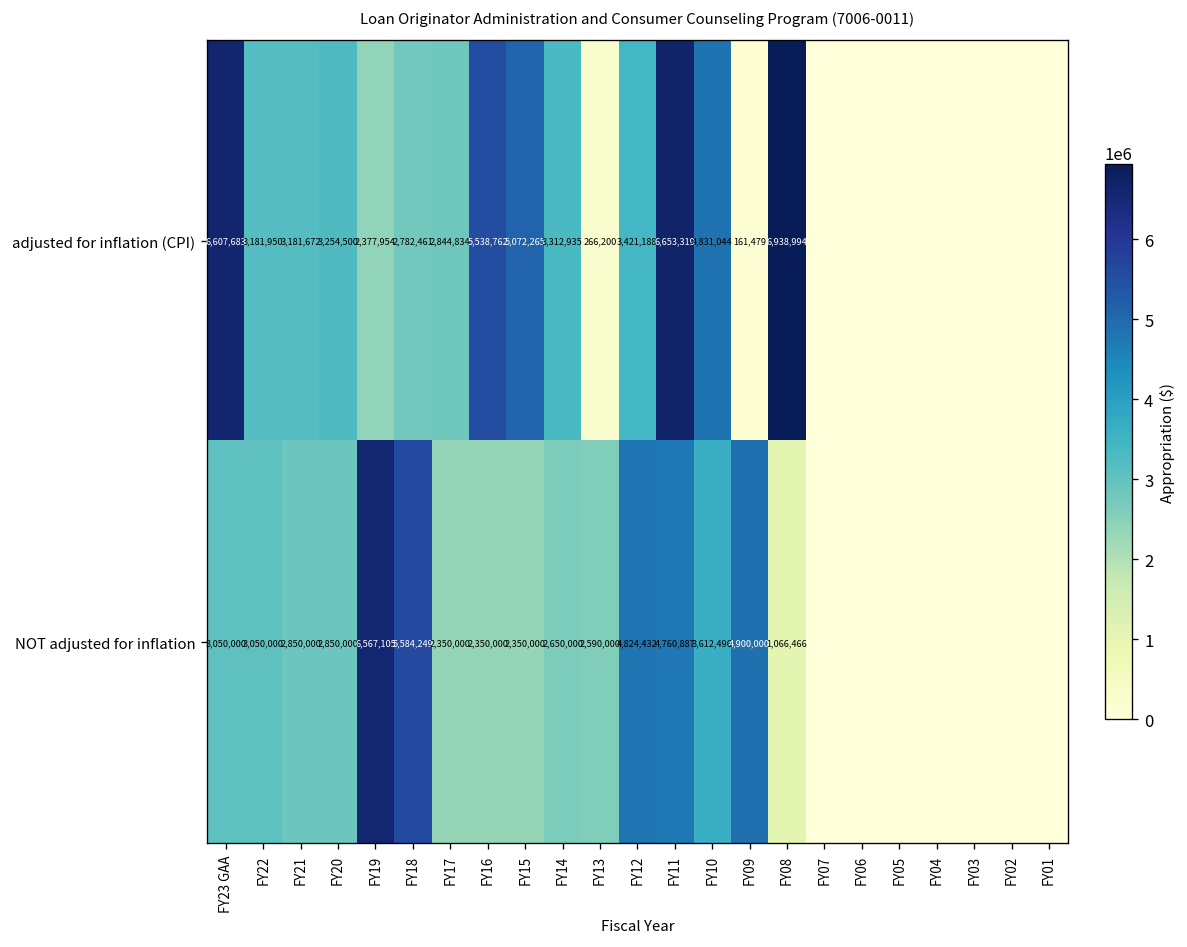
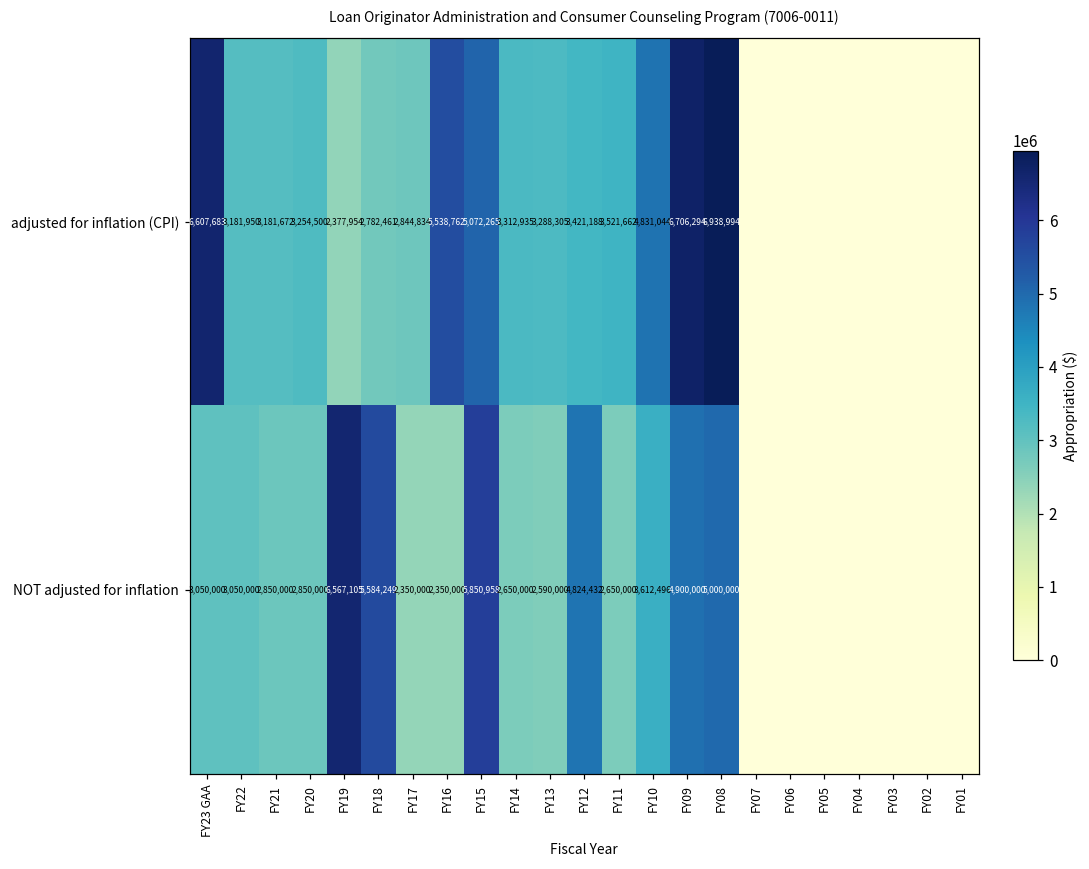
  {
    "adjusted for inflation (CPI)": {
      "FY23 GAA": "6,607,683",
      "FY22": "3,181,950",
      "FY21": "3,181,672",
      "FY20": "3,254,500",
      "FY19": "2,377,954",
      "FY18": "2,782,461",
      "FY17": "2,844,834",
      "FY16": "5,538,762",
      "FY15": "5,072,265",
      "FY14": "3,312,935",
-     "FY13": "266,200",
+     "FY13": "3,288,305",
      "FY12": "3,421,188",
-     "FY11": "6,653,319",
+     "FY11": "3,521,662",
      "FY10": "4,831,044",
-     "FY09": "161,479",
+     "FY09": "6,706,294",
      "FY08": "6,938,994"
    },
    "NOT adjusted for inflation": {
      "FY23 GAA": "3,050,000",
      "FY22": "3,050,000",
      "FY21": "2,850,000",
      "FY20": "2,850,000",
      "FY19": "6,567,105",
      "FY18": "5,584,249",
      "FY17": "2,350,000",
      "FY16": "2,350,000",
-     "FY15": "2,350,000",
+     "FY15": "5,850,958",
      "FY14": "2,650,000",
      "FY13": "2,590,000",
      "FY12": "4,824,432",
-     "FY11": "4,760,887",
+     "FY11": "2,650,000",
      "FY10": "3,612,496",
      "FY09": "4,900,000",
-     "FY08": "1,066,466"
+     "FY08": "5,000,000"
    }
  }
